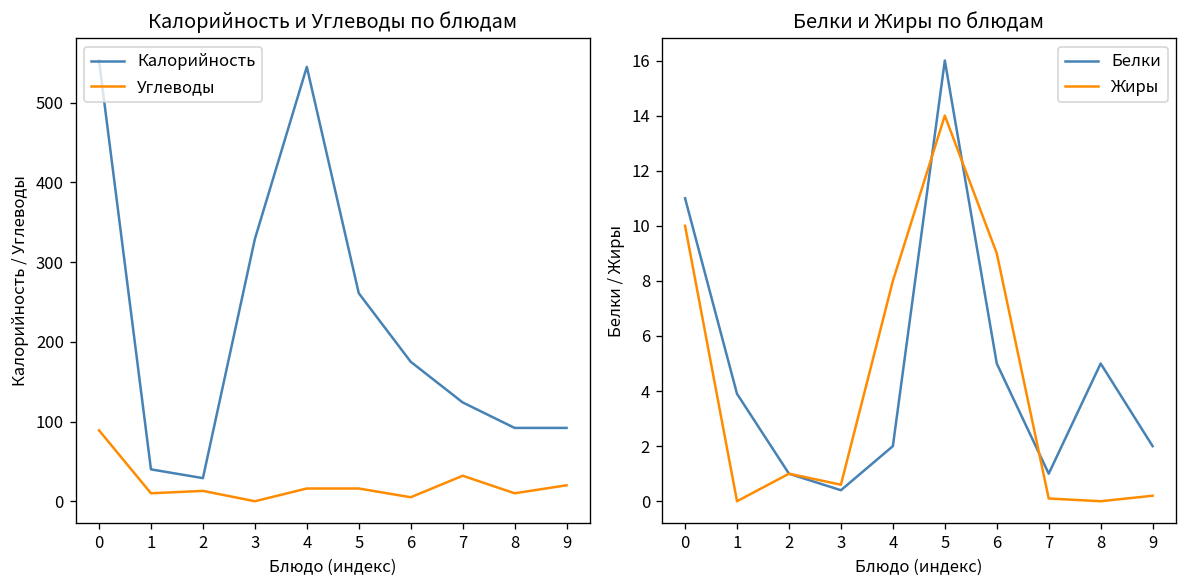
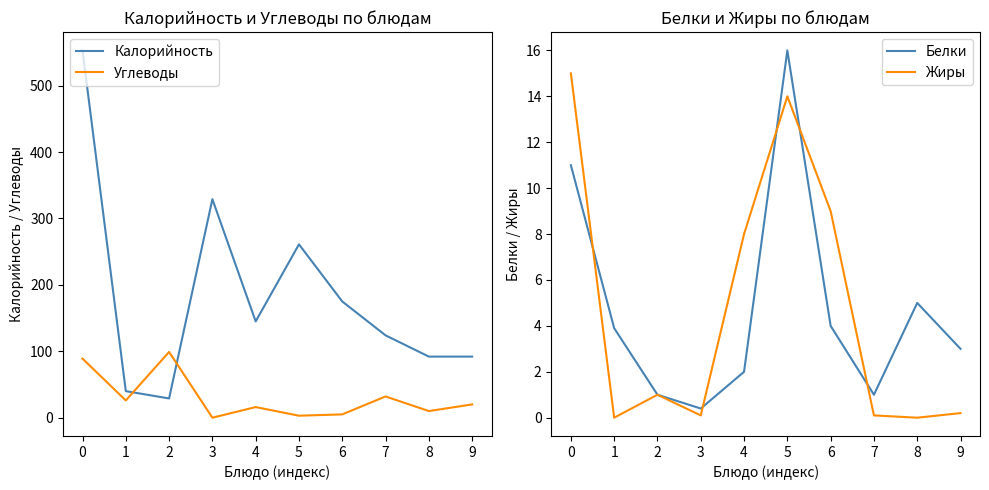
  {
    "Калорийность и Углеводы по блюдам": {
      "Калорийность": {
        "1": 40,
        "2": 30,
        "3": 330,
-       "4": 550,
+       "4": 150,
        "5": 260,
        "6": 180,
        "7": 120,
        "8": 90,
        "9": 90
      },
      "Углеводы": {
        "0": 90,
-       "1": 10,
-       "2": 10,
+       "1": 30,
+       "2": 100,
        "3": 0,
        "4": 20,
-       "5": 20,
+       "5": 0,
        "6": 10,
        "7": 30,
        "8": 10,
        "9": 20
      }
    },
    "Белки и Жиры по блюдам": {
      "Белки": {
        "0": 11,
        "1": 4,
        "3": 0.4,
        "4": 2,
        "5": 16,
-       "6": 5,
+       "6": 4,
        "7": 1,
        "8": 5,
-       "9": 2
+       "9": 3
      },
      "Жиры": {
-       "0": 10,
+       "0": 15,
        "1": 0.0,
-       "3": 0.6,
+       "3": 0.1,
        "4": 8.0,
        "5": 14.0,
        "6": 9.0,
        "7": 0.1,
        "8": 0.0,
        "9": 0.2
      }
    }
  }
